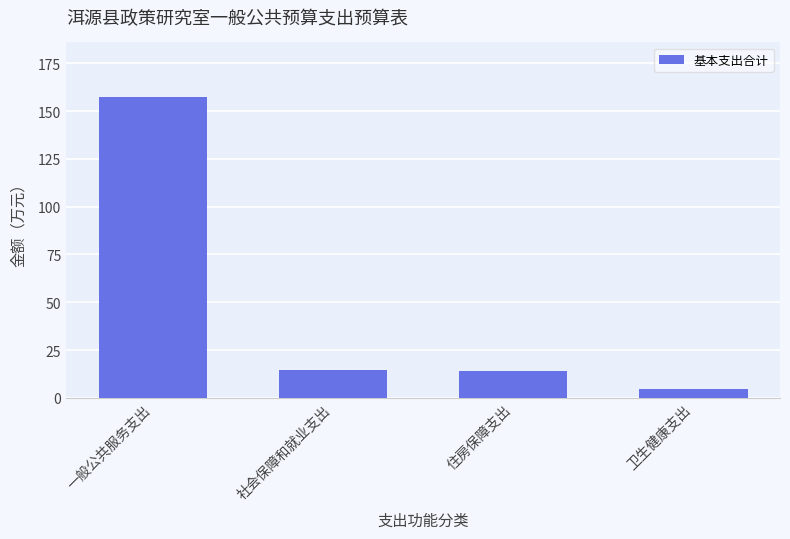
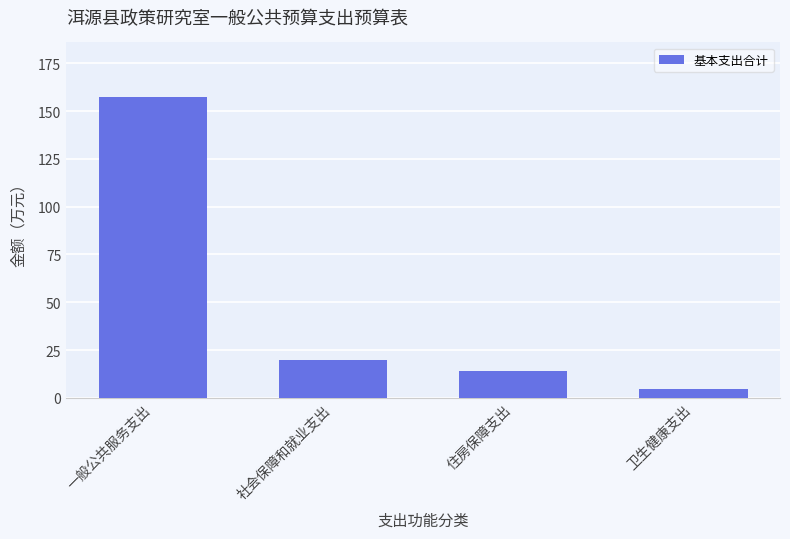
  {
    "一般公共服务支出": 158,
-   "社会保障和就业支出": 14,
+   "社会保障和就业支出": 20,
    "住房保障支出": 14,
    "卫生健康支出": 4
  }
